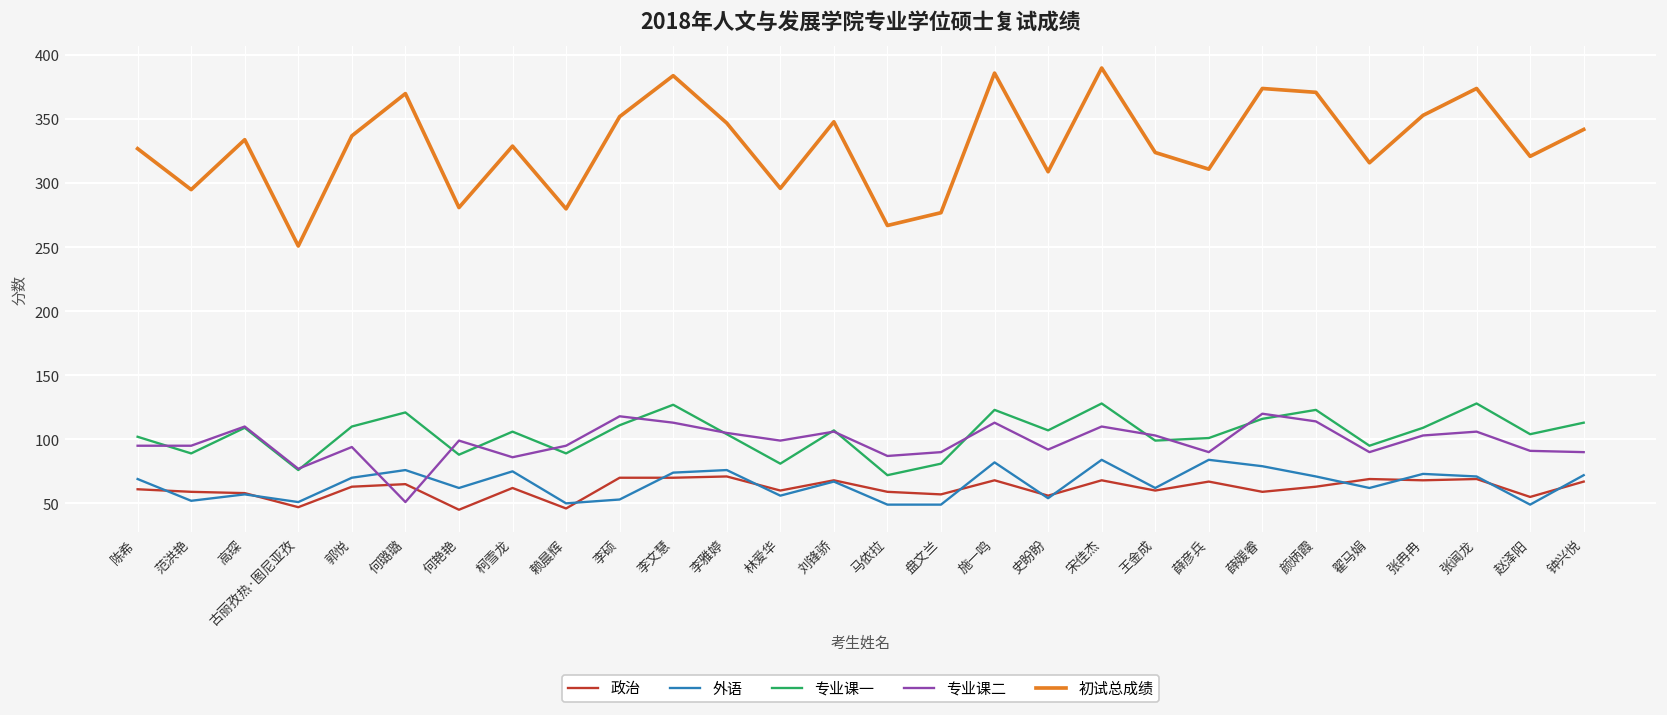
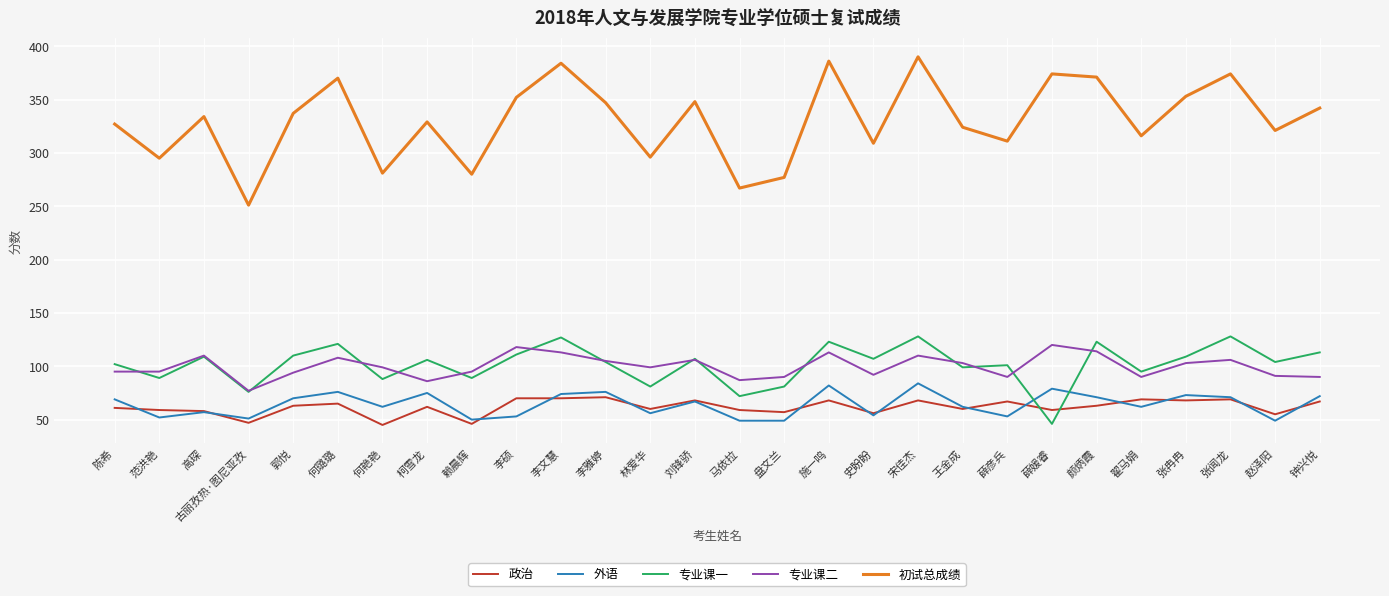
  {
    "政治": {
      "陈希": 61,
      "范洪艳": 59,
      "古丽孜热·图尼亚孜": 47,
      "郭悦": 63,
      "何璐璐": 65,
      "何艳艳": 45,
      "柯雪龙": 62,
      "赖晨辉": 46,
      "李硕": 70,
      "李文慧": 70,
      "李雅婷": 71,
      "林爱华": 60,
      "马依拉": 59,
      "盘文兰": 57,
      "施一鸣": 68,
      "宋佳杰": 68,
      "薛彦兵": 67,
      "薛媛睿": 59,
      "颜炳霞": 63,
      "翟马娟": 69,
      "张冉冉": 68,
      "赵泽阳": 55,
      "钟兴悦": 67
    },
    "外语": {
      "陈希": 69,
      "范洪艳": 52,
      "古丽孜热·图尼亚孜": 51,
      "郭悦": 70,
      "何璐璐": 76,
      "何艳艳": 62,
      "柯雪龙": 75,
      "赖晨辉": 50,
      "李硕": 53,
      "李文慧": 74,
      "李雅婷": 76,
      "林爱华": 56,
      "马依拉": 49,
      "盘文兰": 49,
      "施一鸣": 82,
      "宋佳杰": 84,
-     "薛彦兵": 84,
+     "薛彦兵": 53,
      "薛媛睿": 79,
      "颜炳霞": 71,
      "翟马娟": 62,
      "张冉冉": 73,
      "赵泽阳": 49,
      "钟兴悦": 72
    },
    "专业课一": {
      "陈希": 102,
      "范洪艳": 89,
      "郭悦": 110,
      "何璐璐": 121,
      "何艳艳": 88,
      "柯雪龙": 106,
      "赖晨辉": 89,
      "李硕": 111,
      "李文慧": 127,
      "林爱华": 81,
      "马依拉": 72,
      "盘文兰": 81,
      "施一鸣": 123,
      "史盼盼": 107,
      "宋佳杰": 128,
      "王金成": 99,
      "薛彦兵": 101,
-     "薛媛睿": 116,
+     "薛媛睿": 46,
      "颜炳霞": 123,
      "翟马娟": 95,
      "张冉冉": 109,
      "张闻龙": 128,
      "赵泽阳": 104,
      "钟兴悦": 113
    },
    "专业课二": {
      "陈希": 95,
      "范洪艳": 95,
      "郭悦": 94,
-     "何璐璐": 51,
+     "何璐璐": 108,
      "何艳艳": 99,
      "柯雪龙": 86,
      "赖晨辉": 95,
      "李硕": 118,
      "李文慧": 113,
      "林爱华": 99,
      "马依拉": 87,
      "盘文兰": 90,
      "施一鸣": 113,
      "史盼盼": 92,
      "宋佳杰": 110,
      "王金成": 103,
      "薛彦兵": 90,
      "薛媛睿": 120,
      "颜炳霞": 114,
      "翟马娟": 90,
      "张冉冉": 103,
      "张闻龙": 106,
      "赵泽阳": 91,
      "钟兴悦": 90
    },
    "初试总成绩": {
      "陈希": 327,
      "范洪艳": 295,
      "高琛": 334,
      "古丽孜热·图尼亚孜": 251,
      "郭悦": 337,
      "何璐璐": 370,
      "何艳艳": 281,
      "柯雪龙": 329,
      "赖晨辉": 280,
      "李硕": 352,
      "李文慧": 384,
      "李雅婷": 347,
      "林爱华": 296,
      "刘锋骄": 348,
      "马依拉": 267,
      "盘文兰": 277,
      "施一鸣": 386,
      "史盼盼": 309,
      "宋佳杰": 390,
      "王金成": 324,
      "薛彦兵": 311,
      "薛媛睿": 374,
      "颜炳霞": 371,
      "翟马娟": 316,
      "张冉冉": 353,
      "张闻龙": 374,
      "赵泽阳": 321,
      "钟兴悦": 342
    }
  }
